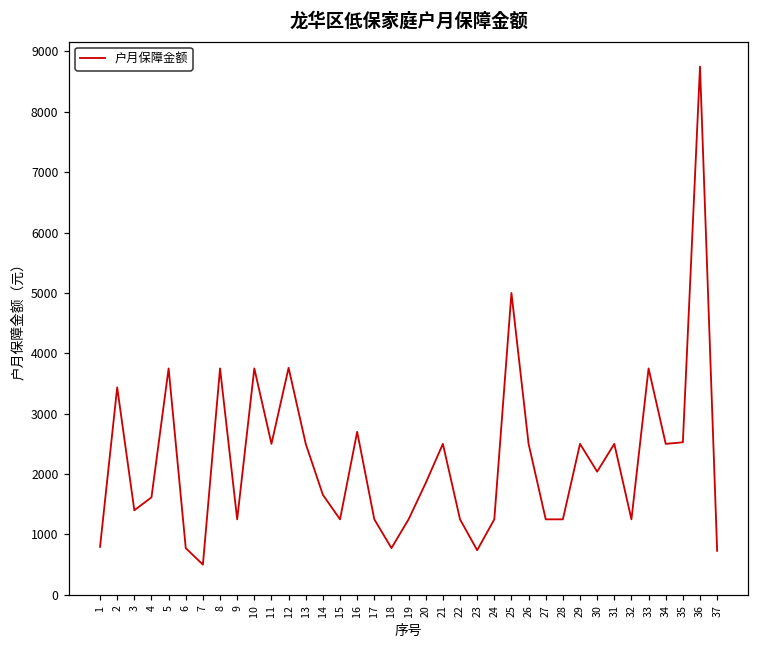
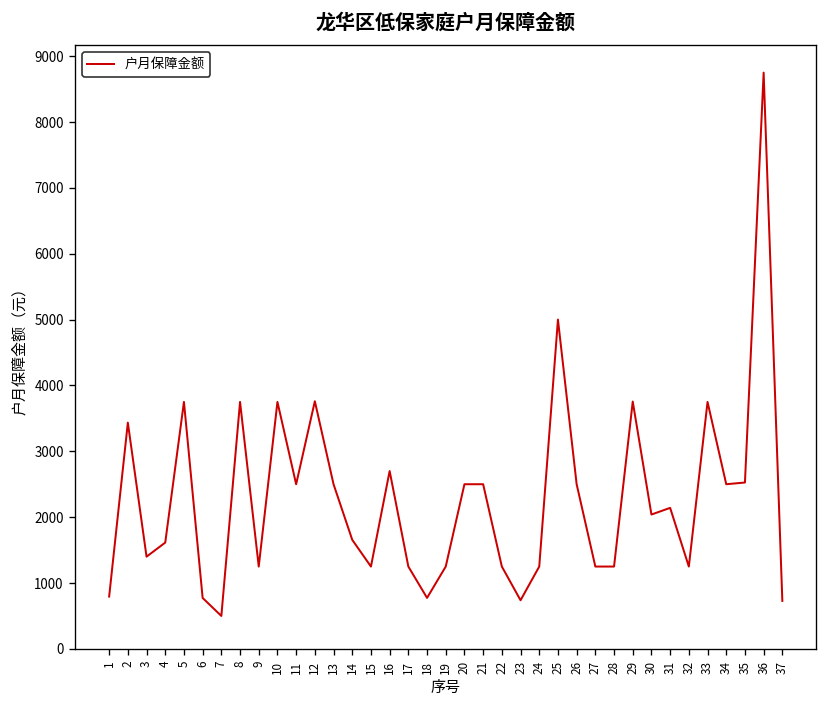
  {
    "1": 800,
    "2": 3400,
    "3": 1400,
    "4": 1600,
    "5": 3800,
    "6": 800,
    "7": 500,
    "8": 3800,
    "9": 1300,
    "10": 3800,
    "11": 2500,
    "12": 3800,
    "13": 2500,
    "14": 1700,
    "15": 1300,
    "16": 2700,
    "17": 1300,
    "18": 800,
    "19": 1300,
-   "20": 1900,
+   "20": 2500,
    "21": 2500,
    "22": 1300,
    "23": 700,
    "24": 1300,
    "25": 5000,
    "26": 2500,
    "27": 1300,
    "28": 1300,
-   "29": 2500,
+   "29": 3800,
    "30": 2000,
-   "31": 2500,
+   "31": 2100,
    "32": 1300,
    "33": 3800,
    "34": 2500,
    "35": 2500,
    "36": 8800,
    "37": 700
  }
